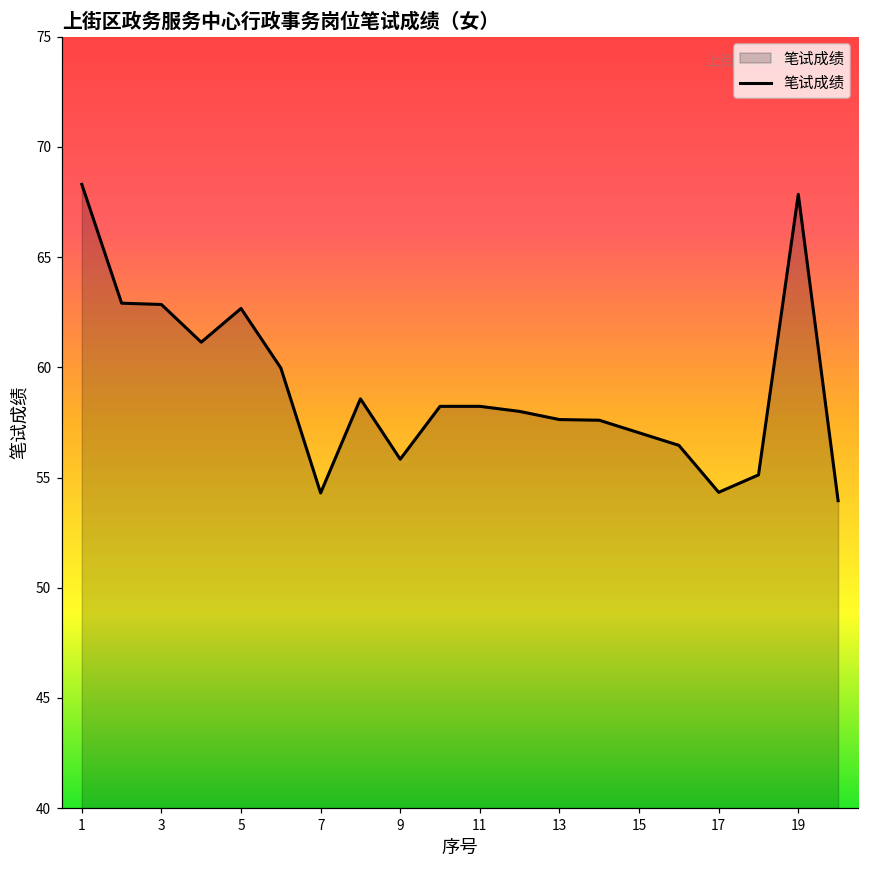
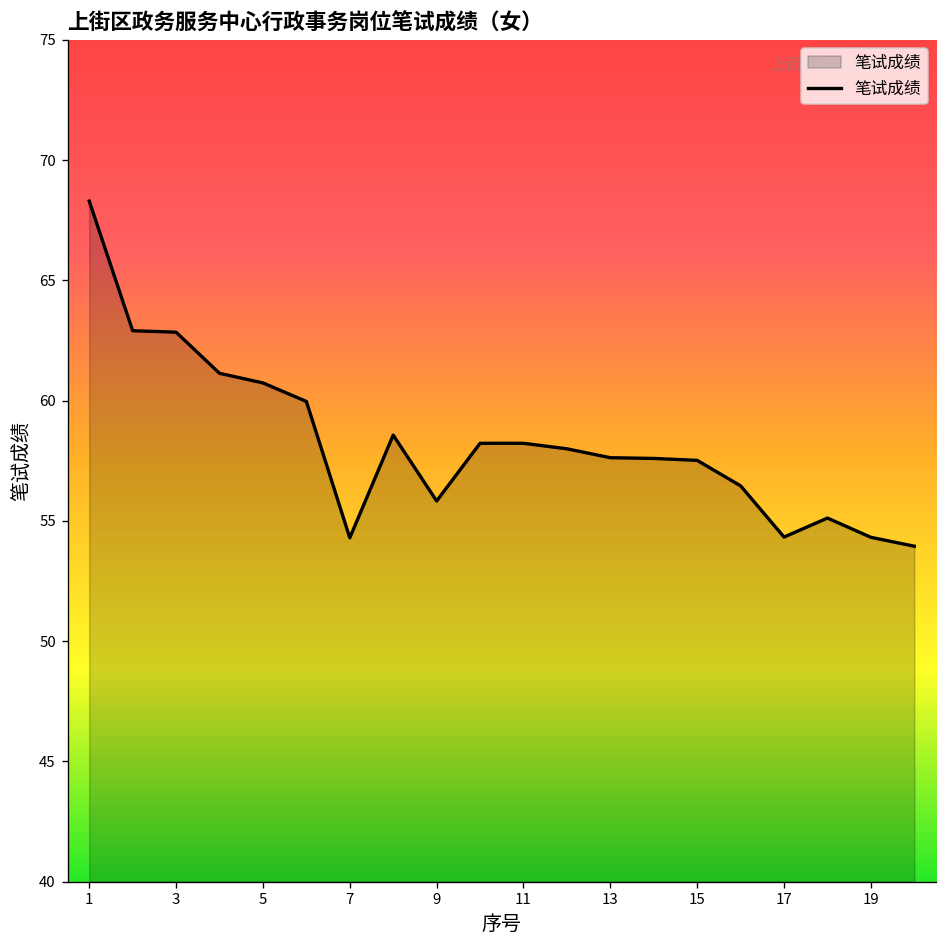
  {
    "1": 68.3,
    "3": 62.9,
-   "5": 62.7,
+   "5": 60.7,
    "7": 54.3,
    "9": 55.8,
    "11": 58.2,
    "13": 57.6,
-   "15": 57.0,
+   "15": 57.5,
    "17": 54.3,
-   "19": 67.9
+   "19": 54.3
  }
